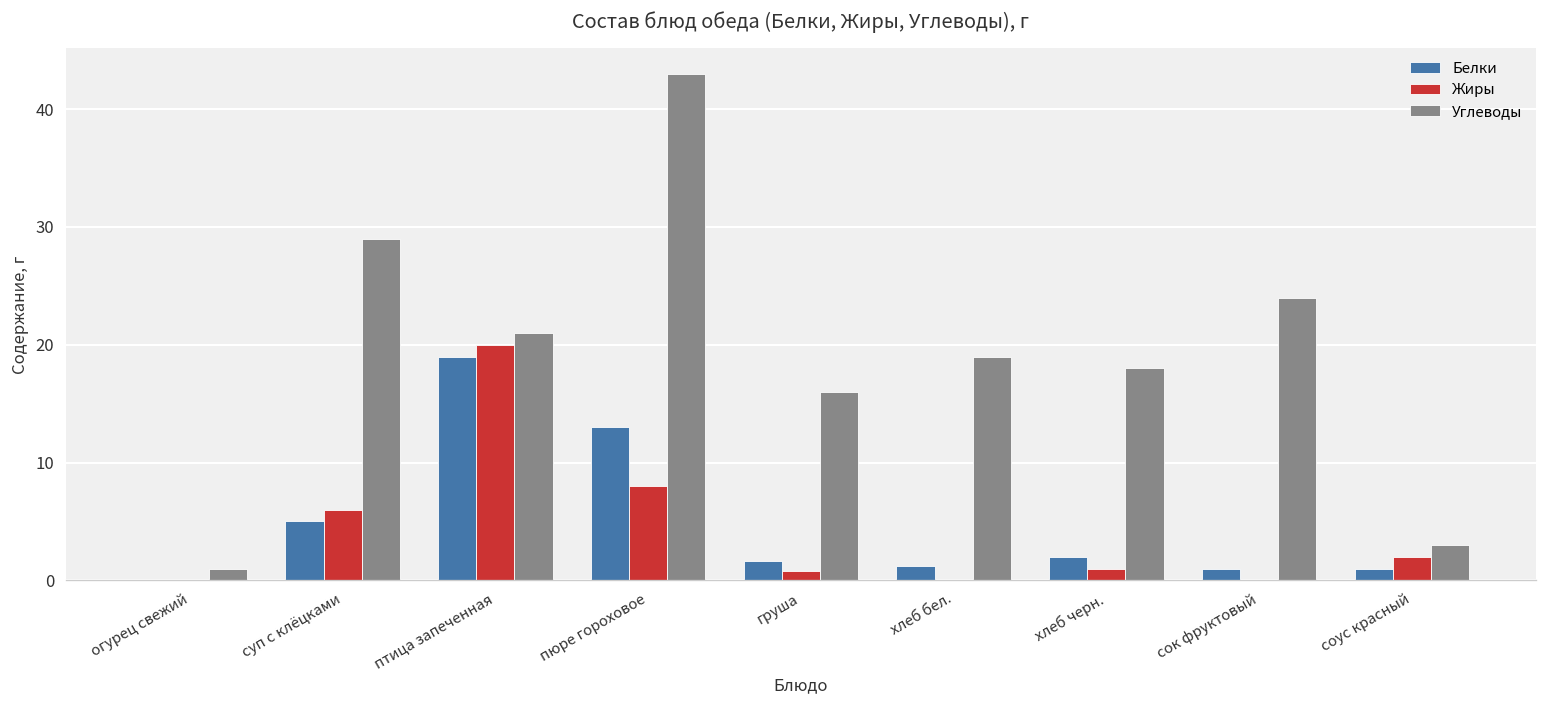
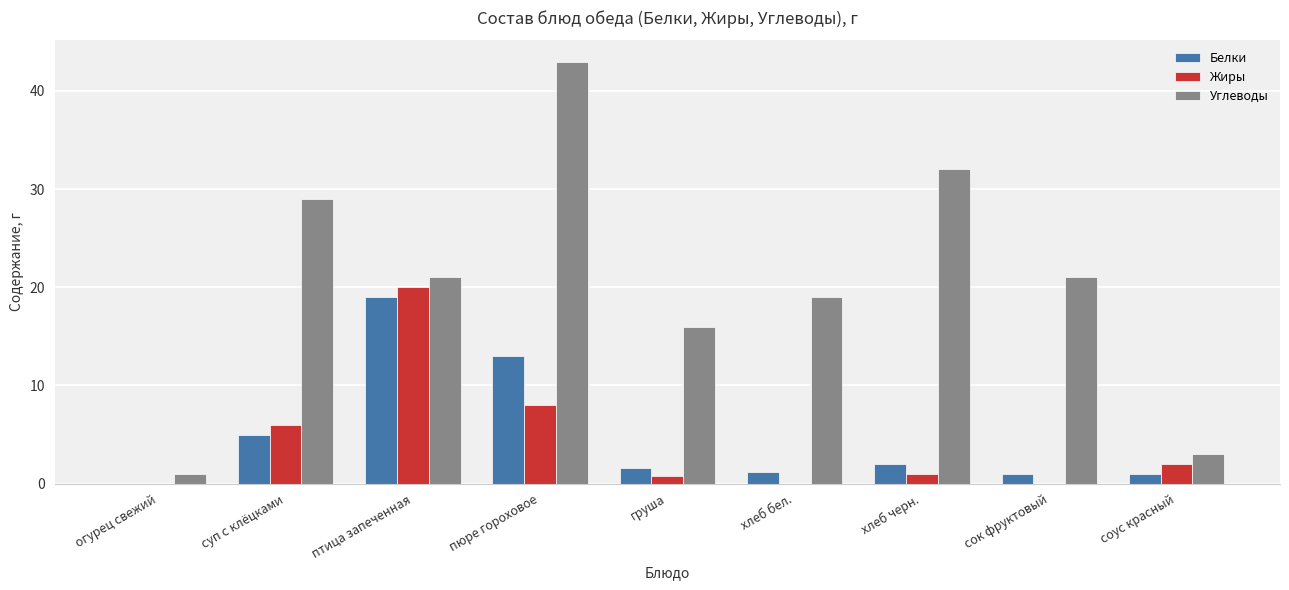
  {
    "Белки": {
      "огурец свежий": 0,
      "суп с клёцками": 5,
      "птица запеченная": 19,
      "пюре гороховое": 13,
      "груша": 2,
      "хлеб бел.": 1,
      "хлеб черн.": 2,
      "сок фруктовый": 1,
      "соус красный": 1
    },
    "Жиры": {
      "огурец свежий": 0,
      "суп с клёцками": 6,
      "птица запеченная": 20,
      "пюре гороховое": 8,
      "груша": 1,
      "хлеб бел.": 0,
      "хлеб черн.": 1,
      "сок фруктовый": 0,
      "соус красный": 2
    },
    "Углеводы": {
      "огурец свежий": 1,
      "суп с клёцками": 29,
      "птица запеченная": 21,
      "пюре гороховое": 43,
      "груша": 16,
      "хлеб бел.": 19,
-     "хлеб черн.": 18,
-     "сок фруктовый": 24,
+     "хлеб черн.": 32,
+     "сок фруктовый": 21,
      "соус красный": 3
    }
  }
